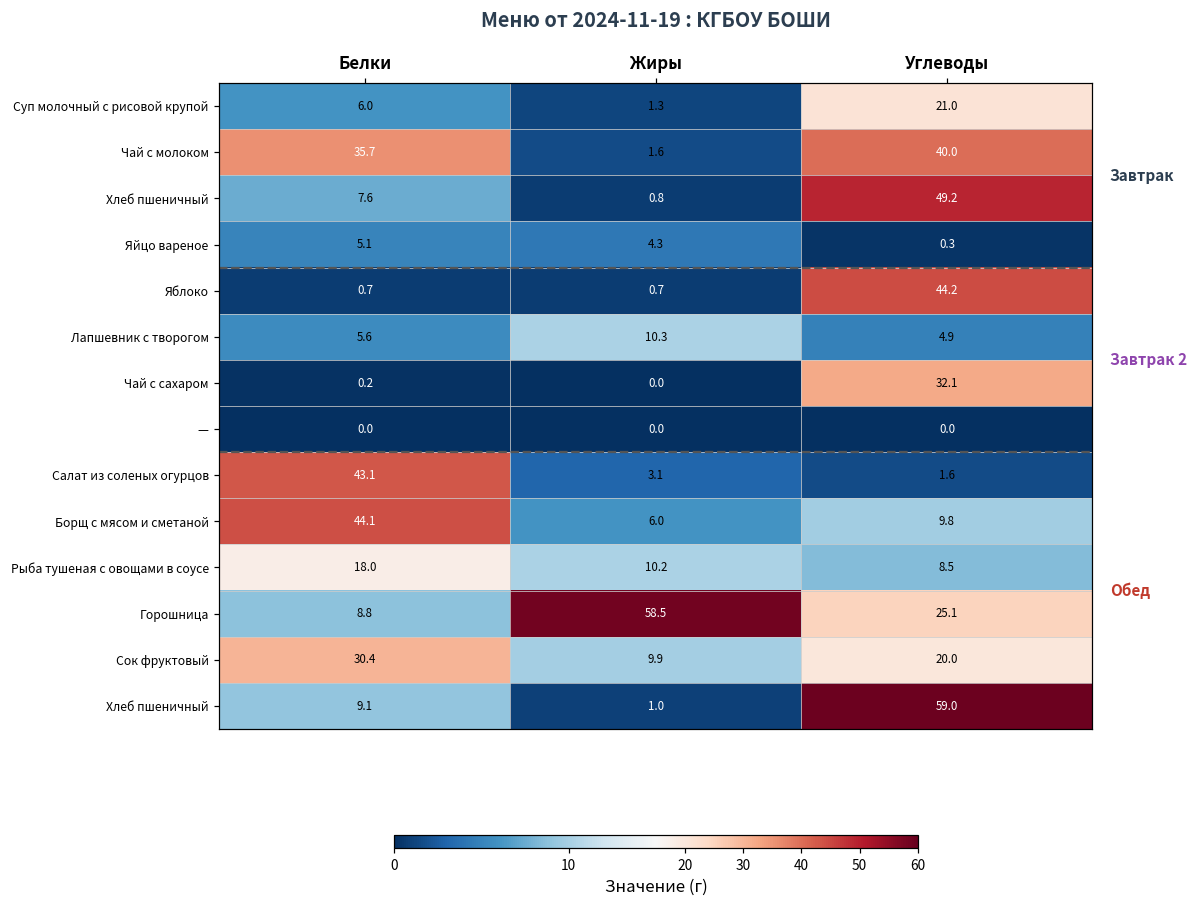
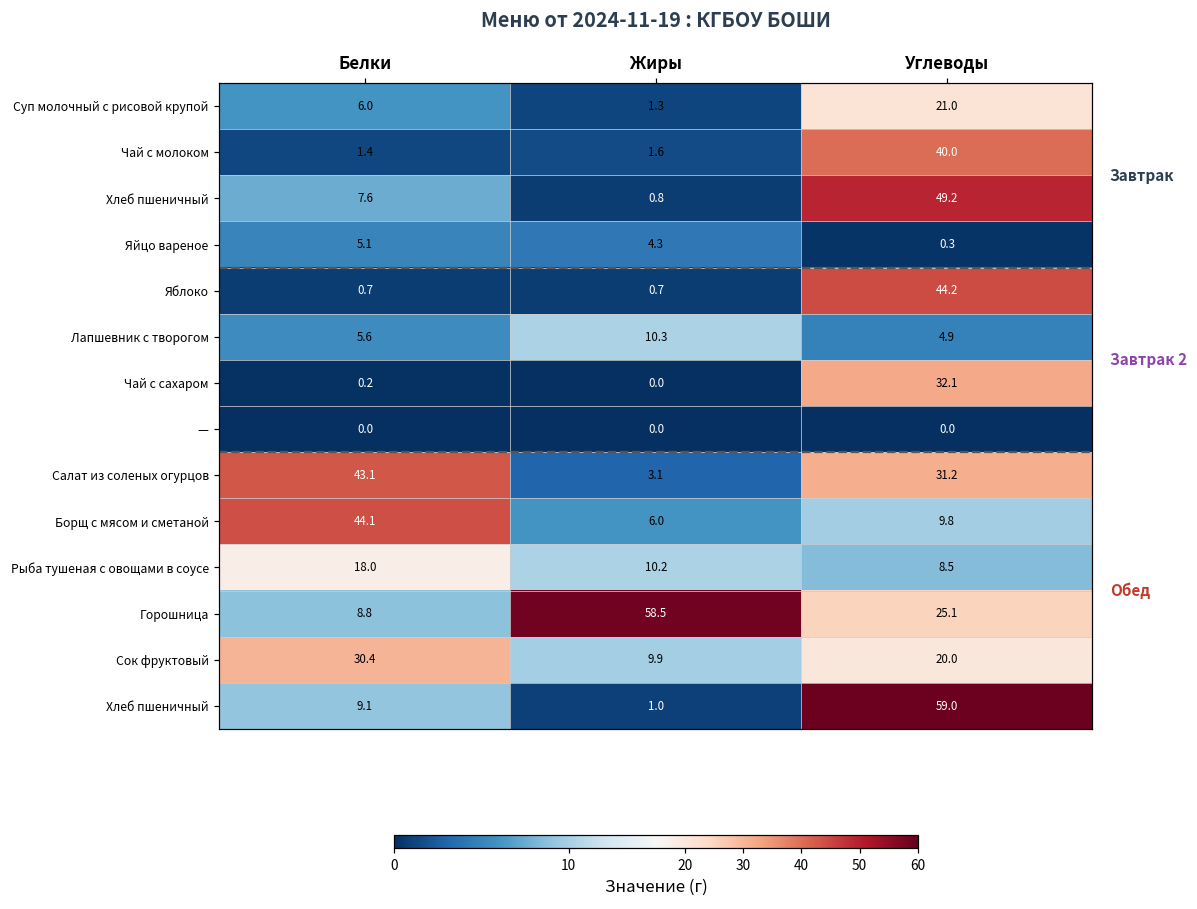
  {
    "Суп молочный с рисовой крупой": {
      "Белки": 6.0,
      "Жиры": 1.3,
      "Углеводы": 21.0
    },
    "Чай с молоком": {
-     "Белки": 35.7,
+     "Белки": 1.4,
      "Жиры": 1.6,
      "Углеводы": 40.0
    },
    "Яйцо вареное": {
      "Белки": 5.1,
      "Жиры": 4.3,
      "Углеводы": 0.3
    },
    "Яблоко": {
      "Белки": 0.7,
      "Жиры": 0.7,
      "Углеводы": 44.2
    },
    "Лапшевник с творогом": {
      "Белки": 5.6,
      "Жиры": 10.3,
      "Углеводы": 4.9
    },
    "Чай с сахаром": {
      "Белки": 0.2,
      "Жиры": 0.0,
      "Углеводы": 32.1
    },
    "—": {
      "Белки": 0.0,
      "Жиры": 0.0,
      "Углеводы": 0.0
    },
    "Салат из соленых огурцов": {
      "Белки": 43.1,
      "Жиры": 3.1,
-     "Углеводы": 1.6
+     "Углеводы": 31.2
    },
    "Борщ с мясом и сметаной": {
      "Белки": 44.1,
      "Жиры": 6.0,
      "Углеводы": 9.8
    },
    "Рыба тушеная с овощами в соусе": {
      "Белки": 18.0,
      "Жиры": 10.2,
      "Углеводы": 8.5
    },
    "Горошница": {
      "Белки": 8.8,
      "Жиры": 58.5,
      "Углеводы": 25.1
    },
    "Сок фруктовый": {
      "Белки": 30.4,
      "Жиры": 9.9,
      "Углеводы": 20.0
    }
  }
